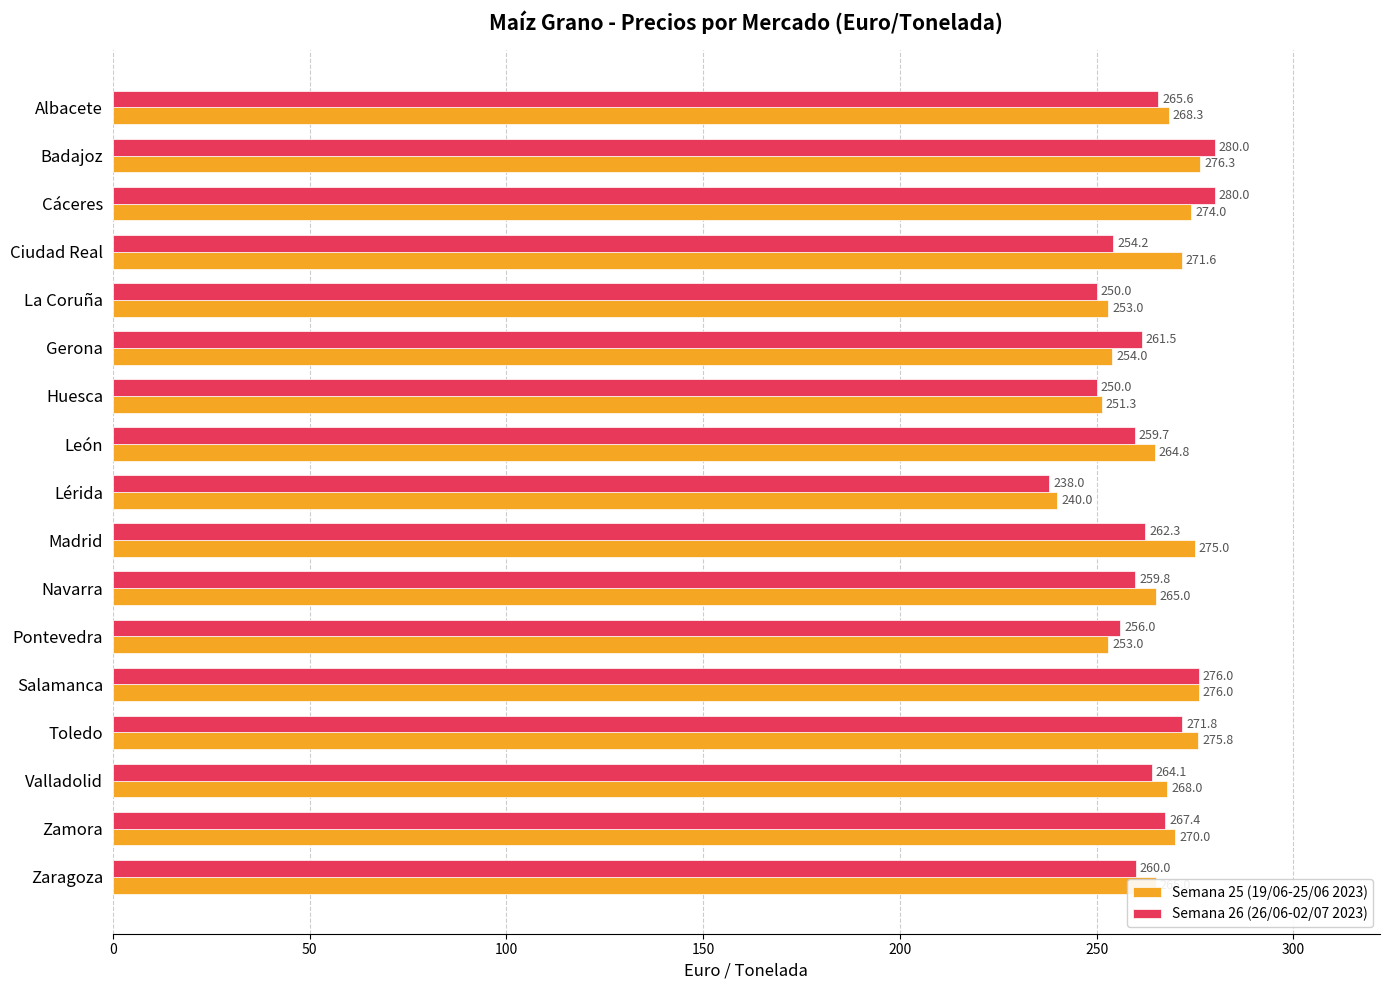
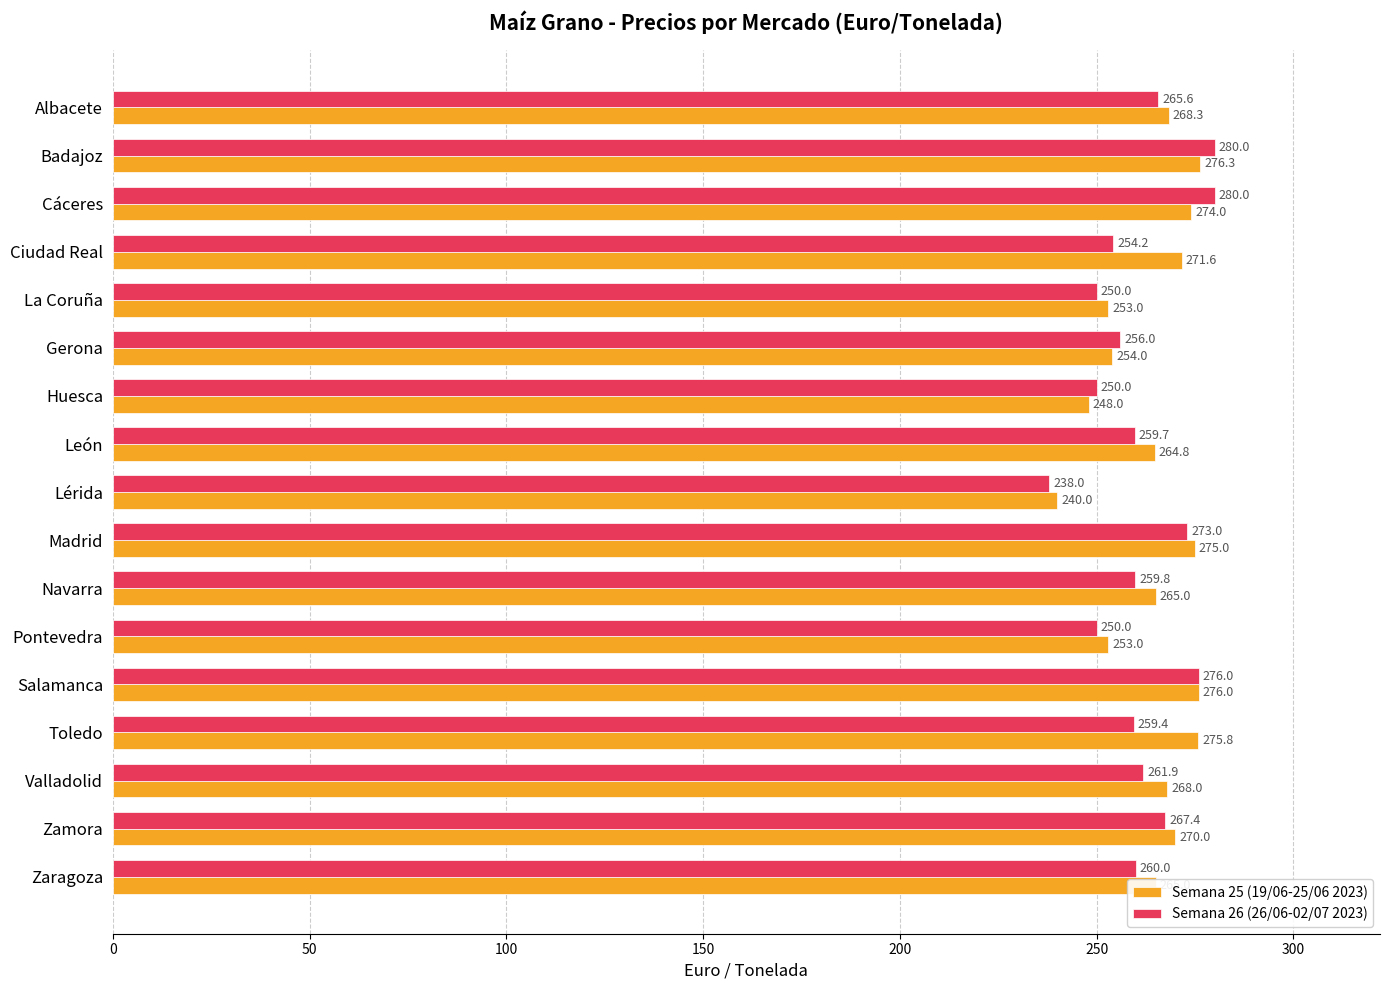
  {
    "Semana 25 (19/06-25/06 2023)": {
      "Albacete": 268.3,
      "Badajoz": 276.3,
      "Cáceres": 274.0,
      "Ciudad Real": 271.6,
      "La Coruña": 253.0,
      "Gerona": 254.0,
-     "Huesca": 251.3,
+     "Huesca": 248.0,
      "León": 264.8,
      "Lérida": 240.0,
      "Madrid": 275.0,
      "Navarra": 265.0,
      "Pontevedra": 253.0,
      "Salamanca": 276.0,
      "Toledo": 275.8,
      "Valladolid": 268.0,
      "Zamora": 270.0
    },
    "Semana 26 (26/06-02/07 2023)": {
      "Albacete": 265.6,
      "Badajoz": 280.0,
      "Cáceres": 280.0,
      "Ciudad Real": 254.2,
      "La Coruña": 250.0,
-     "Gerona": 261.5,
+     "Gerona": 256.0,
      "Huesca": 250.0,
      "León": 259.7,
      "Lérida": 238.0,
-     "Madrid": 262.3,
+     "Madrid": 273.0,
      "Navarra": 259.8,
-     "Pontevedra": 256.0,
+     "Pontevedra": 250.0,
      "Salamanca": 276.0,
-     "Toledo": 271.8,
-     "Valladolid": 264.1,
+     "Toledo": 259.4,
+     "Valladolid": 261.9,
      "Zamora": 267.4,
      "Zaragoza": 260.0
    }
  }
